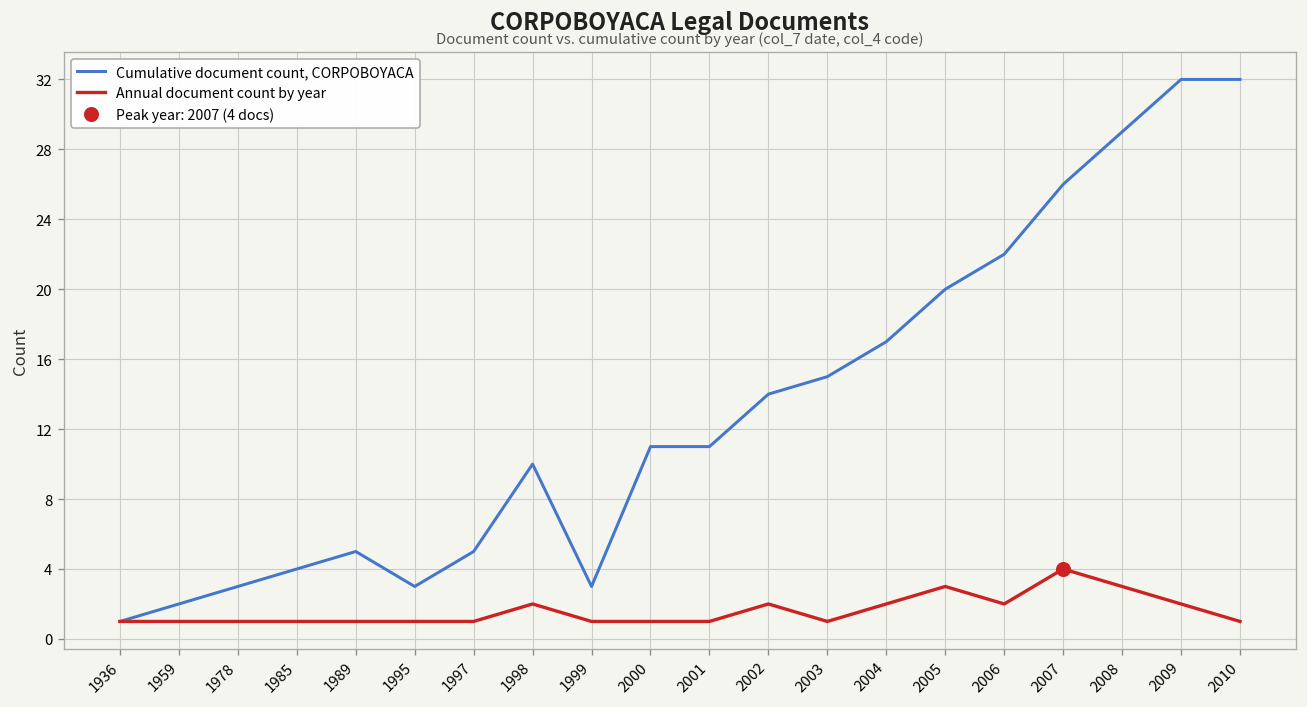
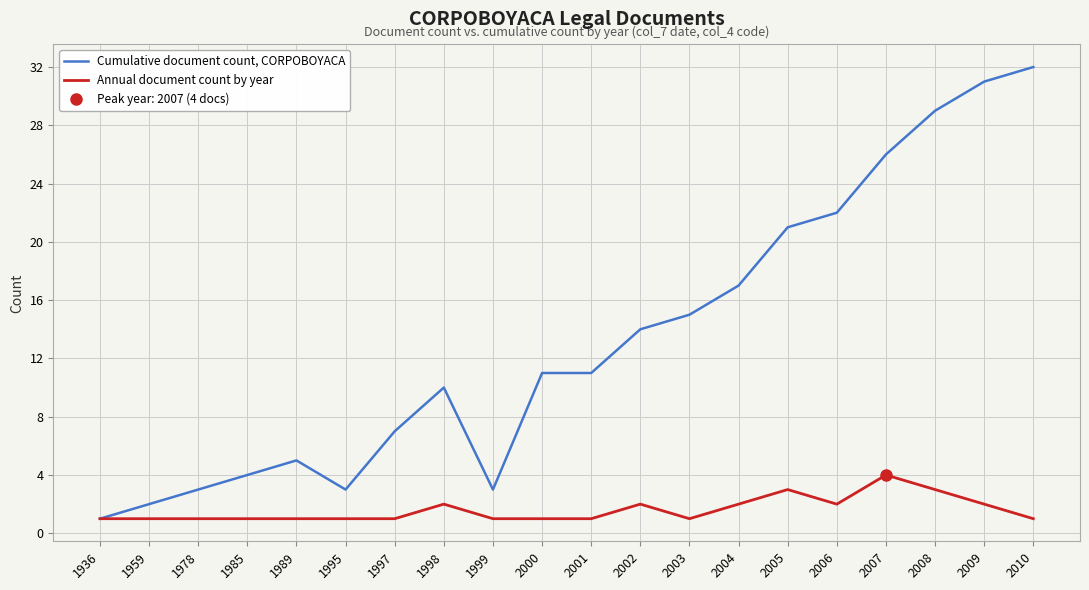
  {
    "Cumulative document count, CORPOBOYACA": {
      "1959": 2,
      "1978": 3,
      "1985": 4,
      "1989": 5,
      "1995": 3,
-     "1997": 5,
+     "1997": 7,
      "1998": 10,
      "1999": 3,
      "2000": 11,
      "2001": 11,
      "2002": 14,
      "2003": 15,
      "2004": 17,
-     "2005": 20,
+     "2005": 21,
      "2006": 22,
      "2007": 26,
      "2008": 29,
-     "2009": 32,
+     "2009": 31,
      "2010": 32
    }
  }
